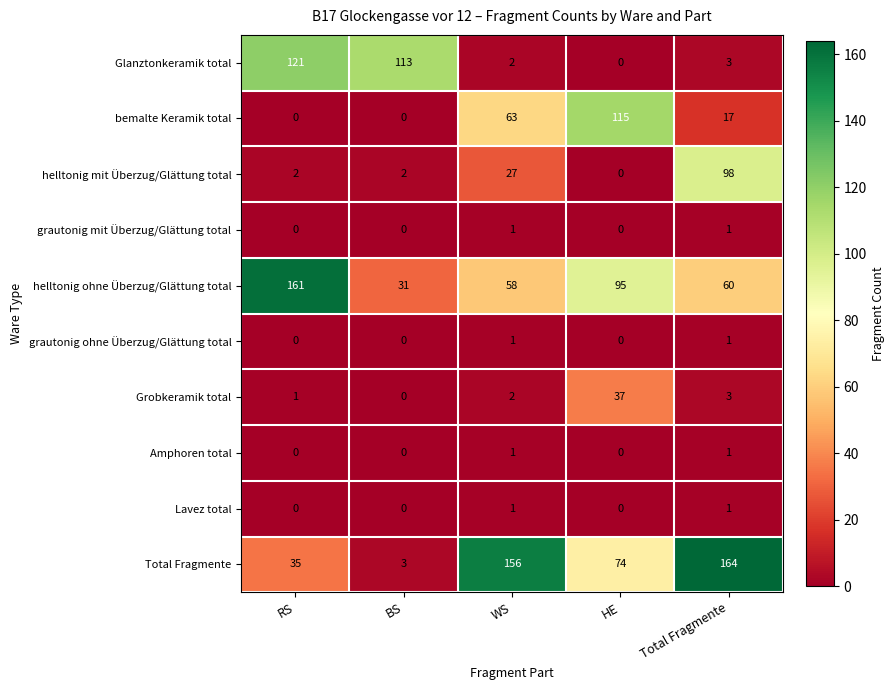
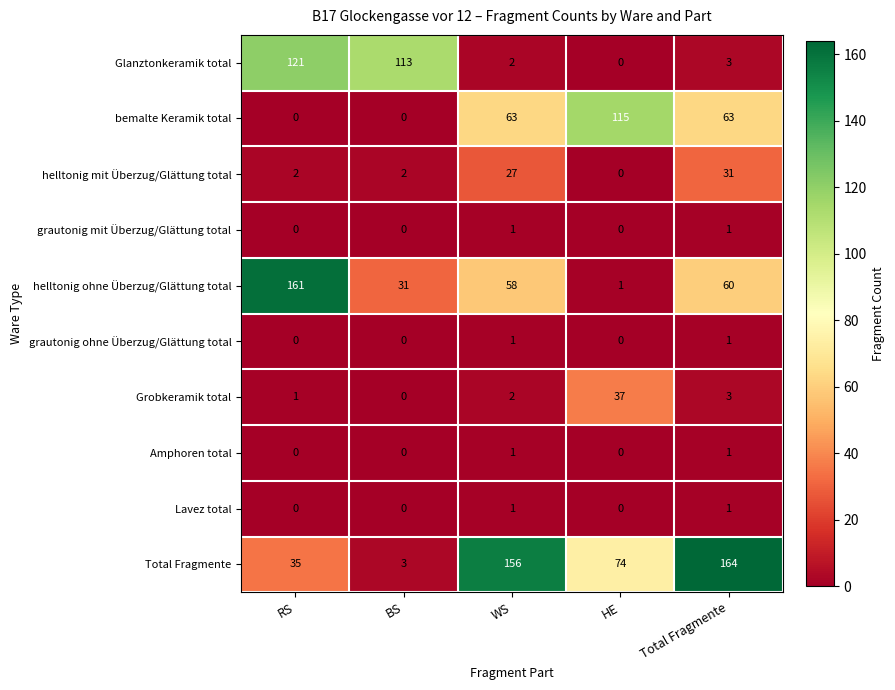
  {
    "Glanztonkeramik total": {
      "RS": 121,
      "BS": 113,
      "WS": 2,
      "HE": 0,
      "Total Fragmente": 3
    },
    "bemalte Keramik total": {
      "RS": 0,
      "BS": 0,
      "WS": 63,
      "HE": 115,
-     "Total Fragmente": 17
+     "Total Fragmente": 63
    },
    "helltonig mit Überzug/Glättung total": {
      "RS": 2,
      "BS": 2,
      "WS": 27,
      "HE": 0,
-     "Total Fragmente": 98
+     "Total Fragmente": 31
    },
    "grautonig mit Überzug/Glättung total": {
      "RS": 0,
      "BS": 0,
      "WS": 1,
      "HE": 0,
      "Total Fragmente": 1
    },
    "helltonig ohne Überzug/Glättung total": {
      "RS": 161,
      "BS": 31,
      "WS": 58,
-     "HE": 95,
+     "HE": 1,
      "Total Fragmente": 60
    },
    "grautonig ohne Überzug/Glättung total": {
      "RS": 0,
      "BS": 0,
      "WS": 1,
      "HE": 0,
      "Total Fragmente": 1
    },
    "Grobkeramik total": {
      "RS": 1,
      "BS": 0,
      "WS": 2,
      "HE": 37,
      "Total Fragmente": 3
    },
    "Amphoren total": {
      "RS": 0,
      "BS": 0,
      "WS": 1,
      "HE": 0,
      "Total Fragmente": 1
    },
    "Lavez total": {
      "RS": 0,
      "BS": 0,
      "WS": 1,
      "HE": 0,
      "Total Fragmente": 1
    },
    "Total Fragmente": {
      "RS": 35,
      "BS": 3,
      "WS": 156,
      "HE": 74,
      "Total Fragmente": 164
    }
  }
